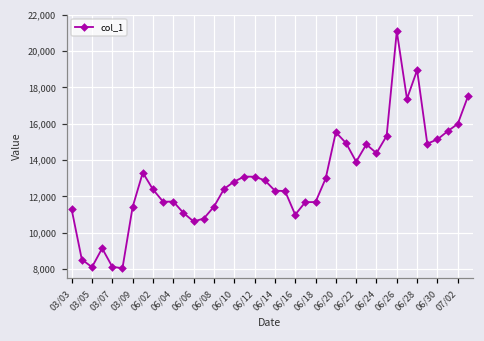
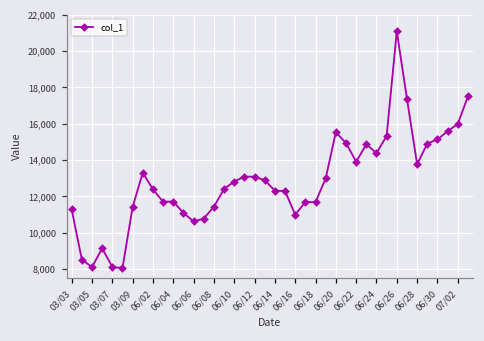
  {
    "03/03": "11,300",
    "03/05": "8,100",
    "03/07": "8,100",
    "03/09": "11,400",
    "06/02": "12,400",
    "06/04": "11,700",
    "06/06": "10,600",
    "06/08": "11,400",
    "06/10": "12,800",
    "06/12": "13,100",
    "06/14": "12,300",
    "06/16": "11,000",
    "06/18": "11,700",
    "06/20": "15,500",
    "06/22": "13,900",
    "06/24": "14,400",
    "06/26": "21,100",
-   "06/28": "19,000",
+   "06/28": "13,800",
    "06/30": "15,100",
    "07/02": "16,000"
  }
